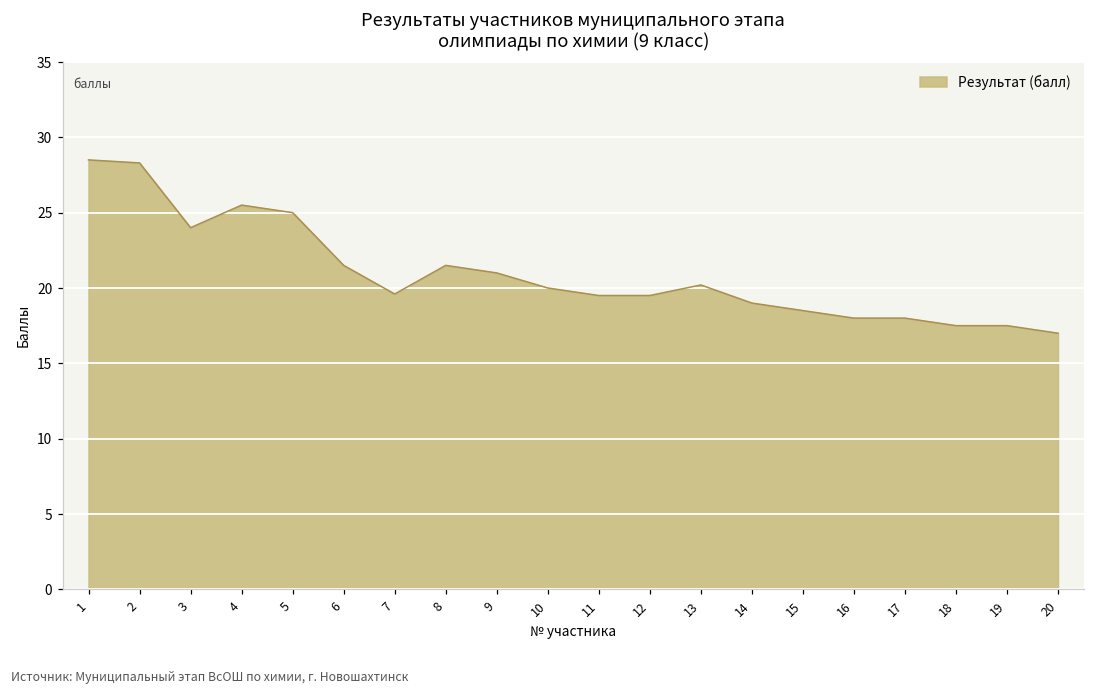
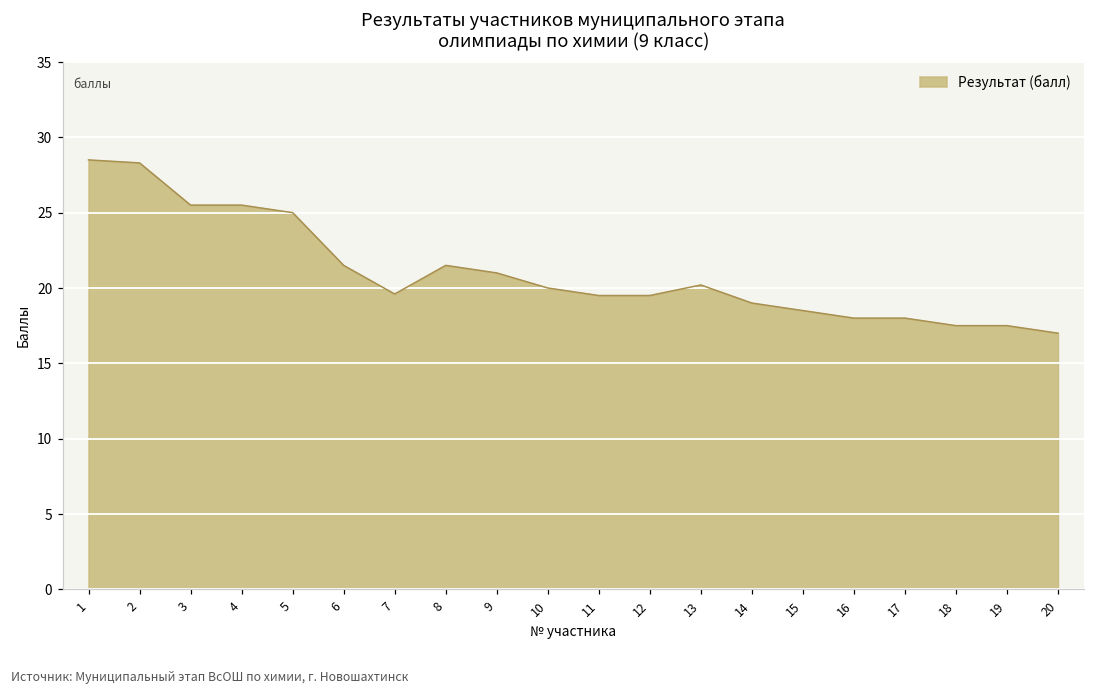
  {
    "1": 28.5,
    "2": 28.3,
-   "3": 24.0,
+   "3": 25.5,
    "4": 25.5,
    "5": 25.0,
    "6": 21.5,
    "7": 19.6,
    "8": 21.5,
    "9": 21.0,
    "10": 20.0,
    "11": 19.5,
    "12": 19.5,
    "13": 20.2,
    "14": 19.0,
    "15": 18.5,
    "16": 18.0,
    "17": 18.0,
    "18": 17.5,
    "19": 17.5,
    "20": 17.0
  }
